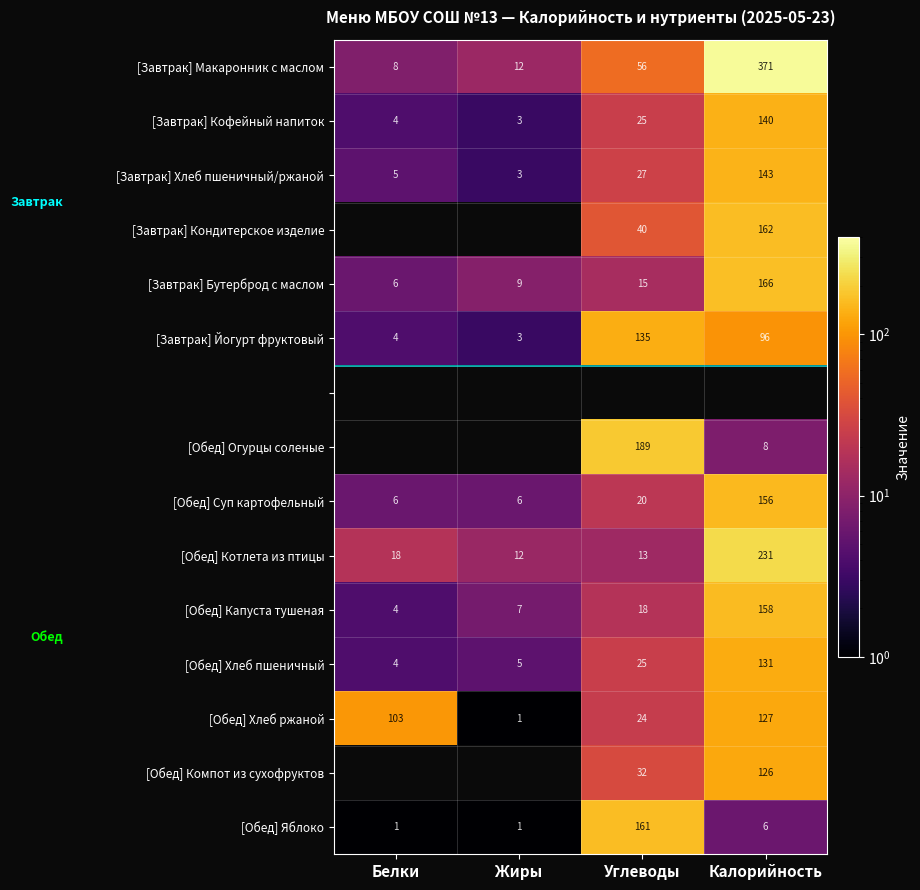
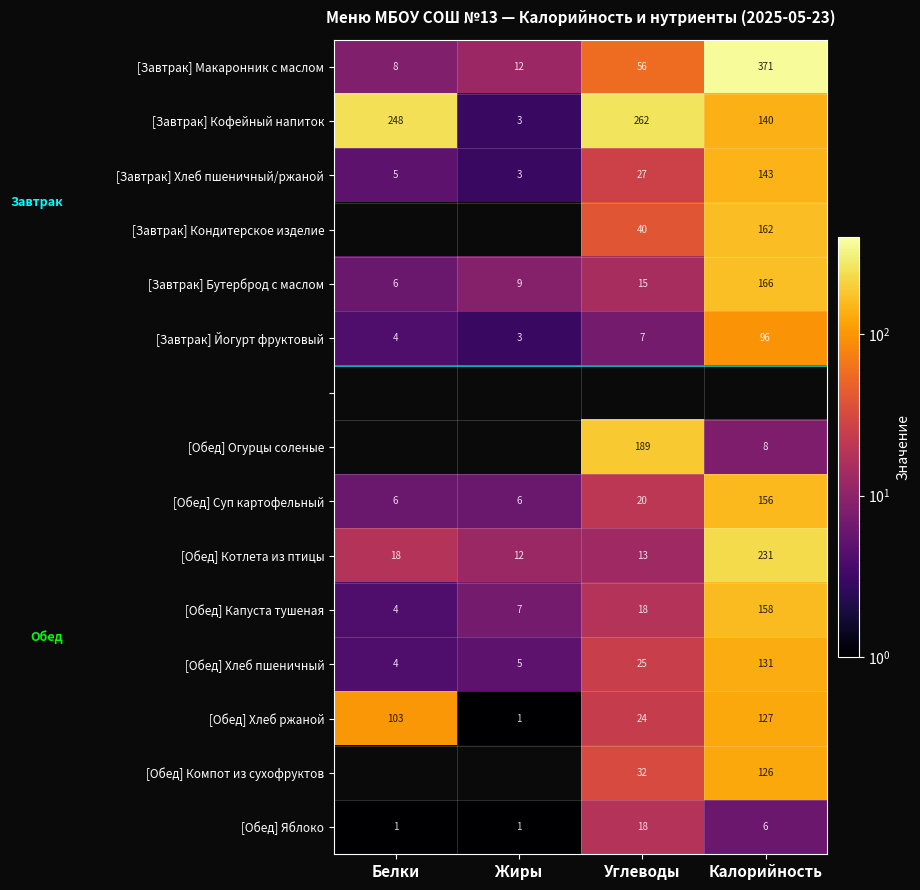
  {
    "[Завтрак] Макаронник с маслом": {
      "Белки": 8,
      "Жиры": 12,
      "Углеводы": 56,
      "Калорийность": 371
    },
    "[Завтрак] Кофейный напиток": {
-     "Белки": 4,
+     "Белки": 248,
      "Жиры": 3,
-     "Углеводы": 25,
+     "Углеводы": 262,
      "Калорийность": 140
    },
    "[Завтрак] Хлеб пшеничный/ржаной": {
      "Белки": 5,
      "Жиры": 3,
      "Углеводы": 27,
      "Калорийность": 143
    },
    "[Завтрак] Кондитерское изделие": {
      "Углеводы": 40,
      "Калорийность": 162
    },
    "[Завтрак] Бутерброд с маслом": {
      "Белки": 6,
      "Жиры": 9,
      "Углеводы": 15,
      "Калорийность": 166
    },
    "[Завтрак] Йогурт фруктовый": {
      "Белки": 4,
      "Жиры": 3,
-     "Углеводы": 135,
+     "Углеводы": 7,
      "Калорийность": 96
    },
    "[Обед] Огурцы соленые": {
      "Углеводы": 189,
      "Калорийность": 8
    },
    "[Обед] Суп картофельный": {
      "Белки": 6,
      "Жиры": 6,
      "Углеводы": 20,
      "Калорийность": 156
    },
    "[Обед] Котлета из птицы": {
      "Белки": 18,
      "Жиры": 12,
      "Углеводы": 13,
      "Калорийность": 231
    },
    "[Обед] Капуста тушеная": {
      "Белки": 4,
      "Жиры": 7,
      "Углеводы": 18,
      "Калорийность": 158
    },
    "[Обед] Хлеб пшеничный": {
      "Белки": 4,
      "Жиры": 5,
      "Углеводы": 25,
      "Калорийность": 131
    },
    "[Обед] Хлеб ржаной": {
      "Белки": 103,
      "Жиры": 1,
      "Углеводы": 24,
      "Калорийность": 127
    },
    "[Обед] Компот из сухофруктов": {
      "Углеводы": 32,
      "Калорийность": 126
    },
    "[Обед] Яблоко": {
      "Белки": 1,
      "Жиры": 1,
-     "Углеводы": 161,
+     "Углеводы": 18,
      "Калорийность": 6
    }
  }
